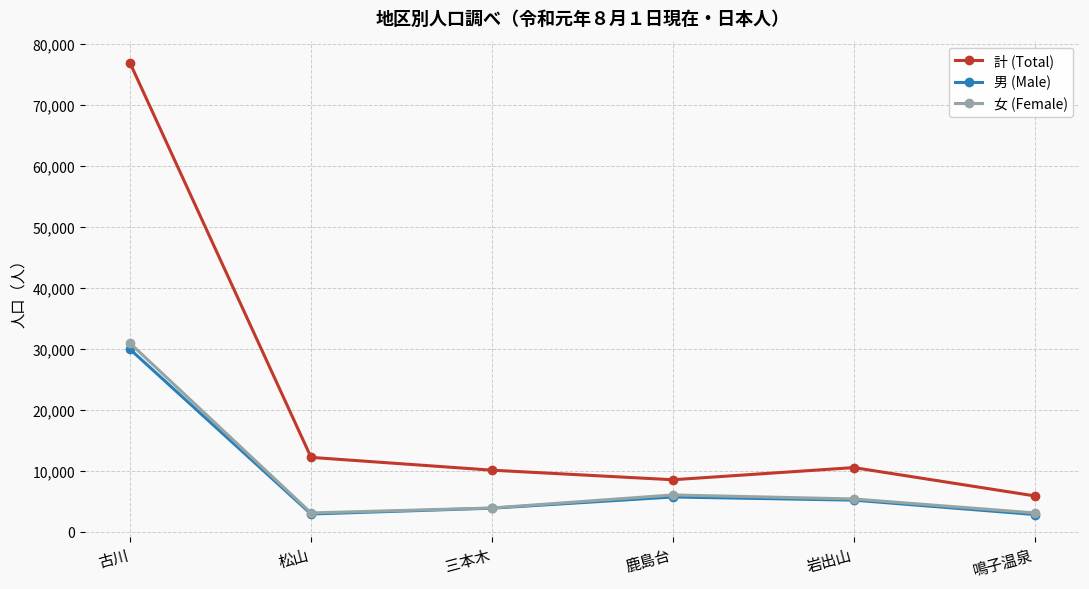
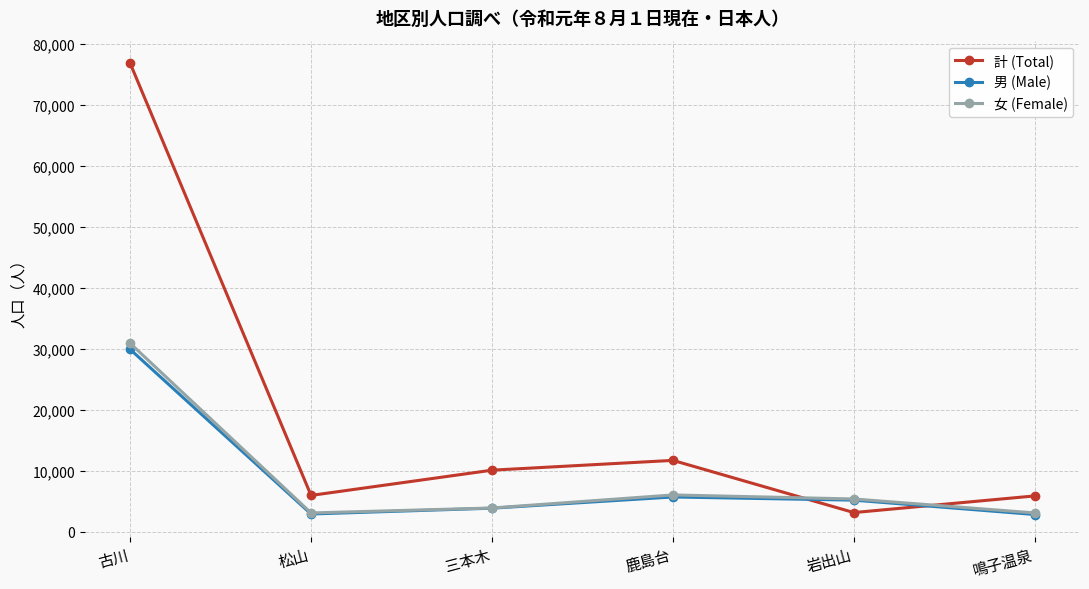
  {
    "計 (Total)": {
      "古川": "77,000",
-     "松山": "12,000",
+     "松山": "6,000",
      "三本木": "10,000",
-     "鹿島台": "8,000",
-     "岩出山": "10,000",
+     "鹿島台": "12,000",
+     "岩出山": "3,000",
      "鳴子温泉": "6,000"
    },
    "男 (Male)": {
      "古川": "30,000"
    },
    "女 (Female)": {
      "古川": "31,000"
    }
  }
